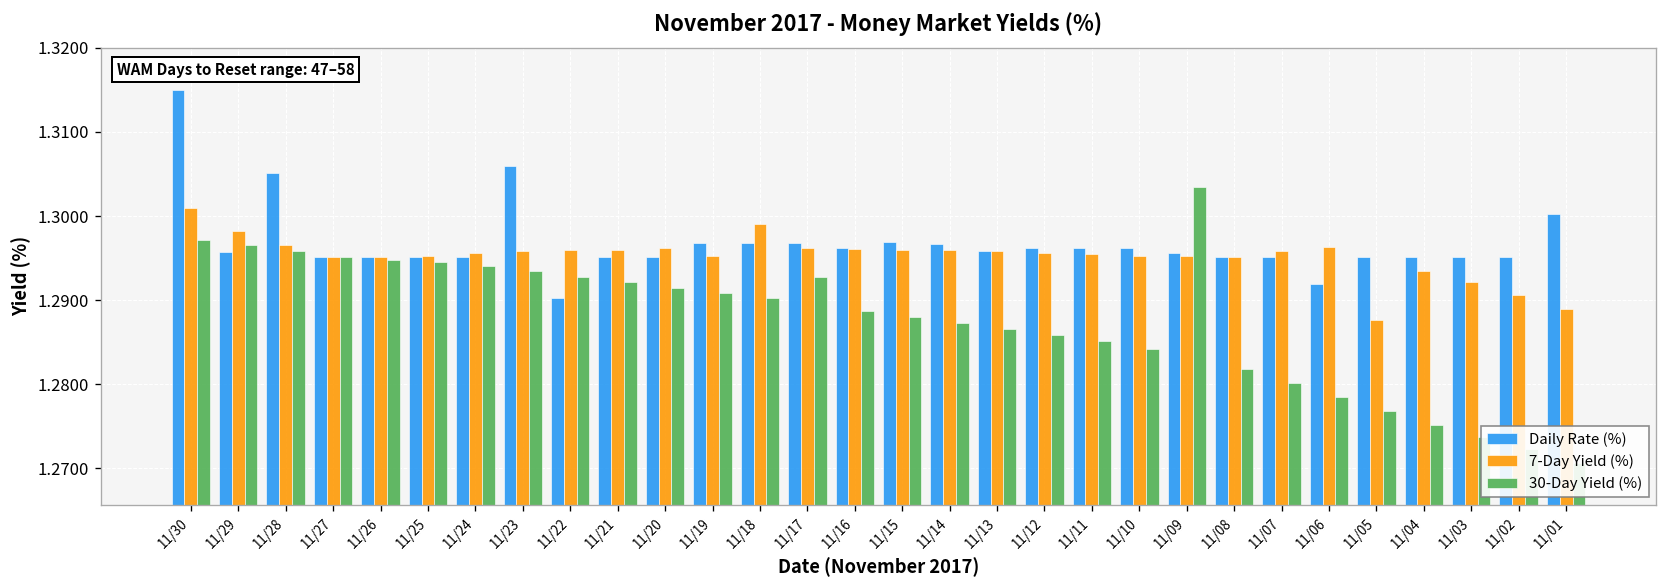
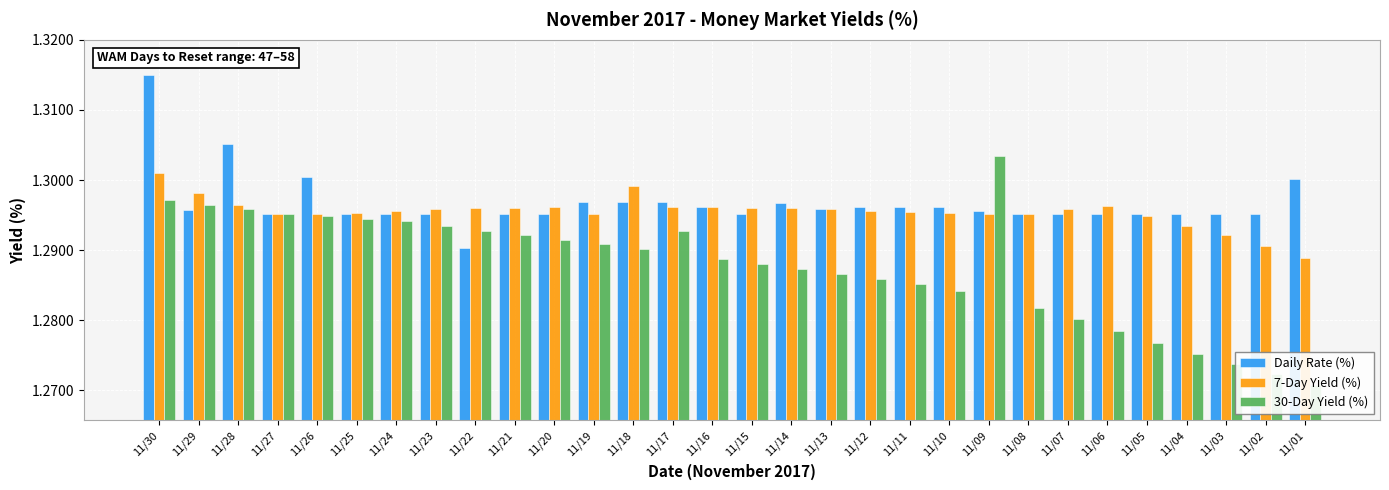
  {
    "Daily Rate (%)": {
      "11/29": 1.296,
      "11/28": 1.305,
      "11/27": 1.295,
-     "11/26": 1.295,
+     "11/26": 1.301,
      "11/25": 1.295,
      "11/24": 1.295,
-     "11/23": 1.306,
+     "11/23": 1.295,
      "11/22": 1.290,
      "11/21": 1.295,
      "11/20": 1.295,
      "11/19": 1.297,
      "11/18": 1.297,
      "11/17": 1.297,
      "11/16": 1.296,
-     "11/15": 1.297,
+     "11/15": 1.295,
      "11/14": 1.297,
      "11/13": 1.296,
      "11/12": 1.296,
      "11/11": 1.296,
      "11/10": 1.296,
      "11/09": 1.296,
      "11/08": 1.295,
      "11/07": 1.295,
-     "11/06": 1.292,
+     "11/06": 1.295,
      "11/05": 1.295,
      "11/04": 1.295,
      "11/03": 1.295,
      "11/02": 1.295,
      "11/01": 1.300
    },
    "7-Day Yield (%)": {
      "11/30": 1.301,
      "11/29": 1.298,
      "11/28": 1.297,
      "11/27": 1.295,
      "11/26": 1.295,
      "11/25": 1.295,
      "11/24": 1.296,
      "11/23": 1.296,
      "11/22": 1.296,
      "11/21": 1.296,
      "11/20": 1.296,
      "11/19": 1.295,
      "11/18": 1.299,
      "11/17": 1.296,
      "11/16": 1.296,
      "11/15": 1.296,
      "11/14": 1.296,
      "11/13": 1.296,
      "11/12": 1.296,
      "11/11": 1.296,
      "11/10": 1.295,
      "11/09": 1.295,
      "11/08": 1.295,
      "11/07": 1.296,
      "11/06": 1.296,
-     "11/05": 1.288,
+     "11/05": 1.295,
      "11/04": 1.294,
      "11/03": 1.292,
      "11/02": 1.291,
      "11/01": 1.289
    },
    "30-Day Yield (%)": {
      "11/30": 1.297,
      "11/29": 1.297,
      "11/28": 1.296,
      "11/27": 1.295,
      "11/26": 1.295,
      "11/25": 1.295,
      "11/24": 1.294,
      "11/23": 1.294,
      "11/22": 1.293,
      "11/21": 1.292,
      "11/20": 1.292,
      "11/19": 1.291,
      "11/18": 1.290,
      "11/17": 1.293,
      "11/16": 1.289,
      "11/15": 1.288,
      "11/14": 1.287,
      "11/13": 1.287,
      "11/12": 1.286,
      "11/11": 1.285,
      "11/10": 1.284,
      "11/09": 1.303,
      "11/08": 1.282,
      "11/07": 1.280,
      "11/06": 1.279,
      "11/05": 1.277,
      "11/04": 1.275
    }
  }
